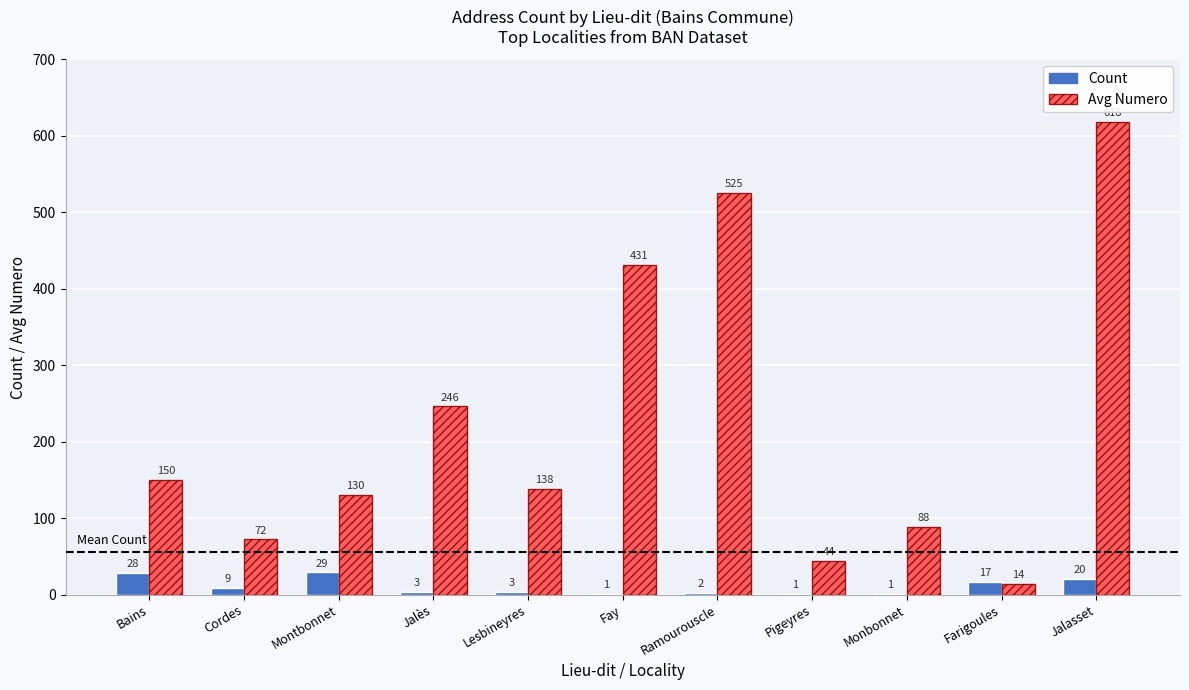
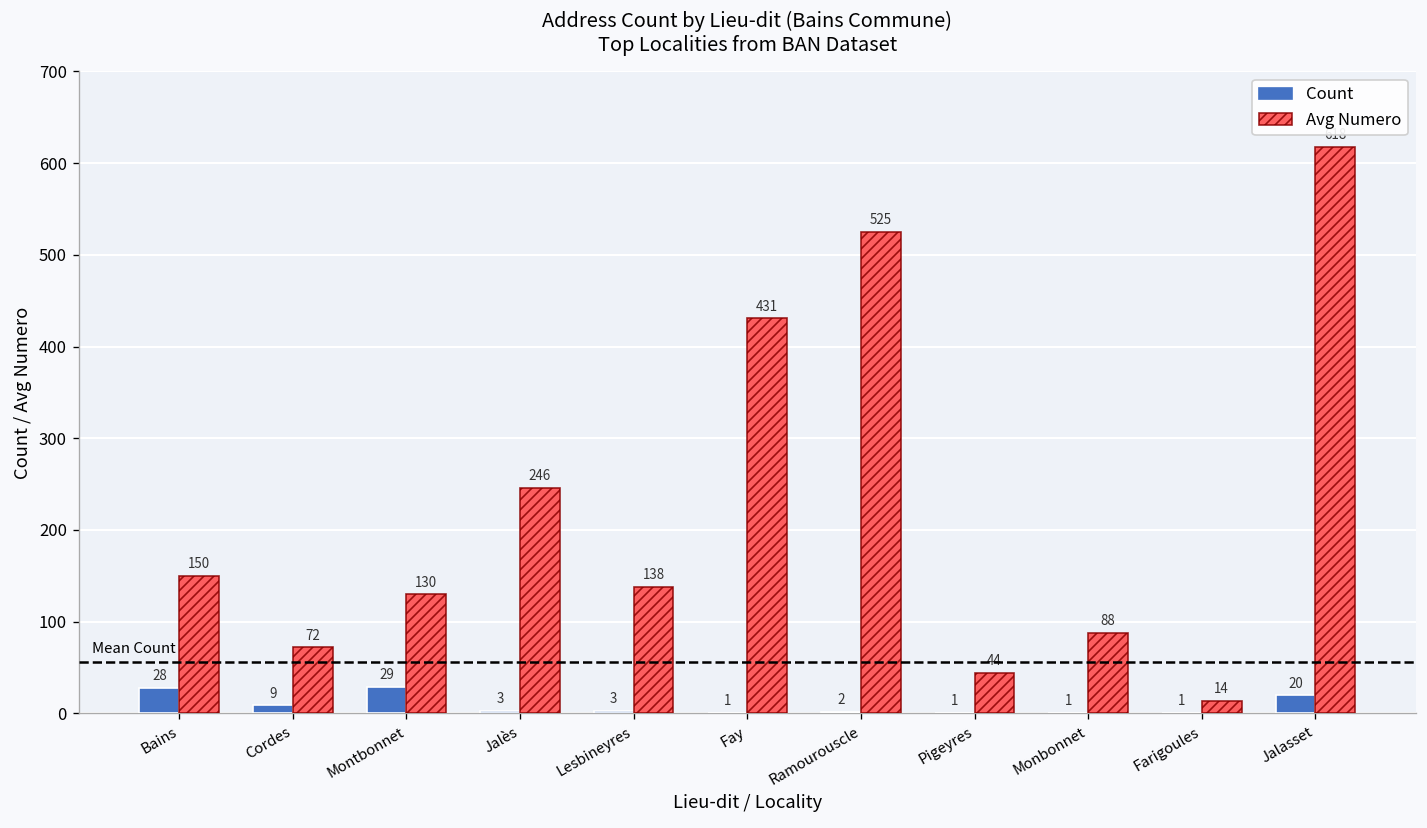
  {
    "Count": {
      "Bains": 28,
      "Cordes": 9,
      "Montbonnet": 29,
      "Jalès": 3,
      "Lesbineyres": 3,
      "Fay": 1,
      "Ramourouscle": 2,
      "Pigeyres": 1,
      "Monbonnet": 1,
-     "Farigoules": 17,
+     "Farigoules": 1,
      "Jalasset": 20
    },
    "Avg Numero": {
      "Bains": 150,
      "Cordes": 72,
      "Montbonnet": 130,
      "Jalès": 246,
      "Lesbineyres": 138,
      "Fay": 431,
      "Ramourouscle": 525,
      "Pigeyres": 44,
      "Monbonnet": 88,
      "Farigoules": 14
    }
  }
